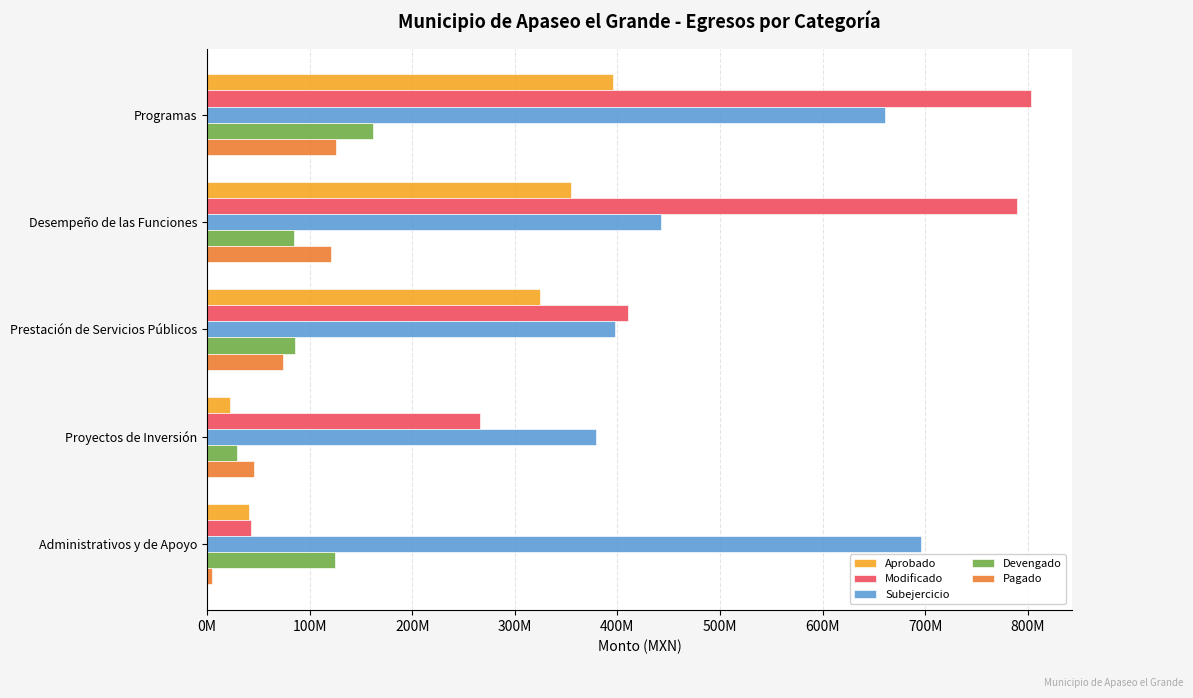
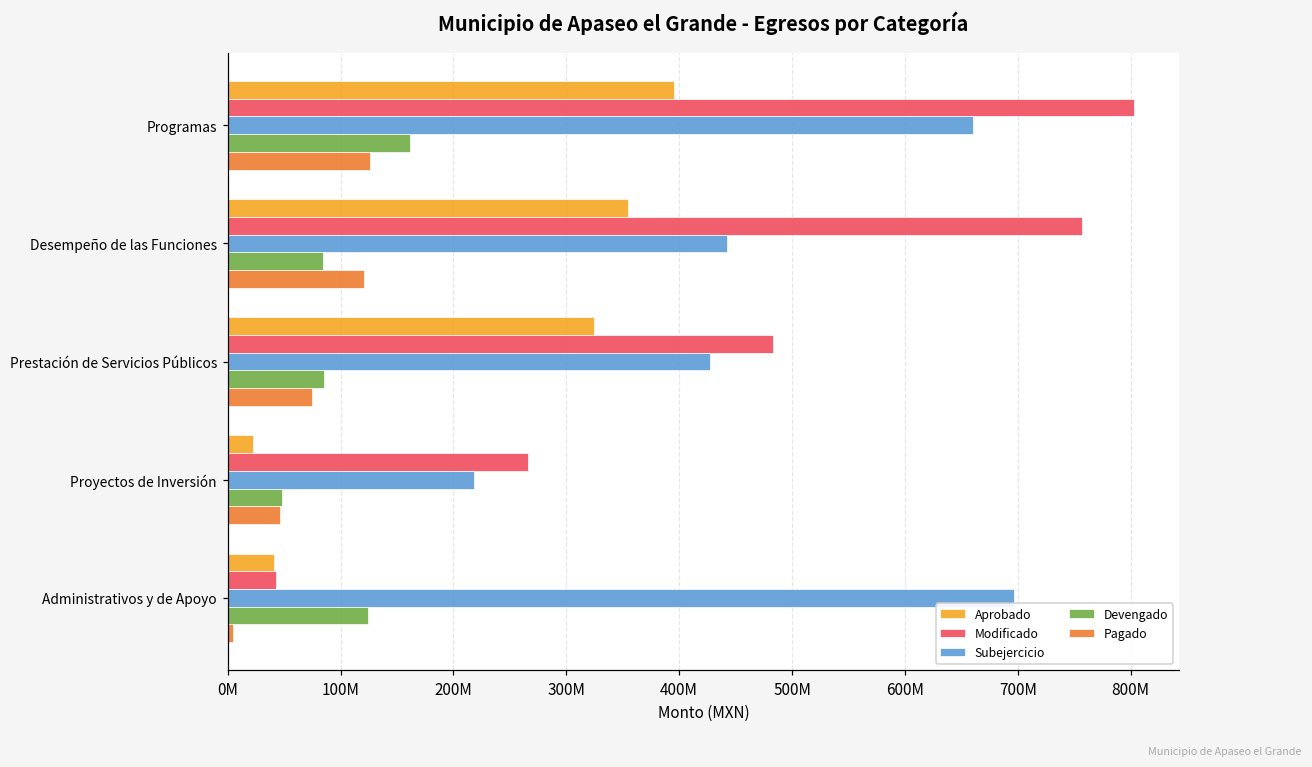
  {
    "Modificado": {
      "Programas": 803000000,
-     "Desempeño de las Funciones": 789000000,
-     "Prestación de Servicios Públicos": 411000000,
+     "Desempeño de las Funciones": 757000000,
+     "Prestación de Servicios Públicos": 483000000,
      "Proyectos de Inversión": 266000000,
      "Administrativos y de Apoyo": 42000000
    },
    "Subejercicio": {
      "Programas": 660000000,
      "Desempeño de las Funciones": 442000000,
-     "Prestación de Servicios Públicos": 398000000,
-     "Proyectos de Inversión": 379000000,
+     "Prestación de Servicios Públicos": 428000000,
+     "Proyectos de Inversión": 218000000,
      "Administrativos y de Apoyo": 696000000
    },
    "Devengado": {
      "Programas": 161000000,
      "Desempeño de las Funciones": 85000000,
      "Prestación de Servicios Públicos": 85000000,
-     "Proyectos de Inversión": 29000000,
+     "Proyectos de Inversión": 48000000,
      "Administrativos y de Apoyo": 124000000
    }
  }
